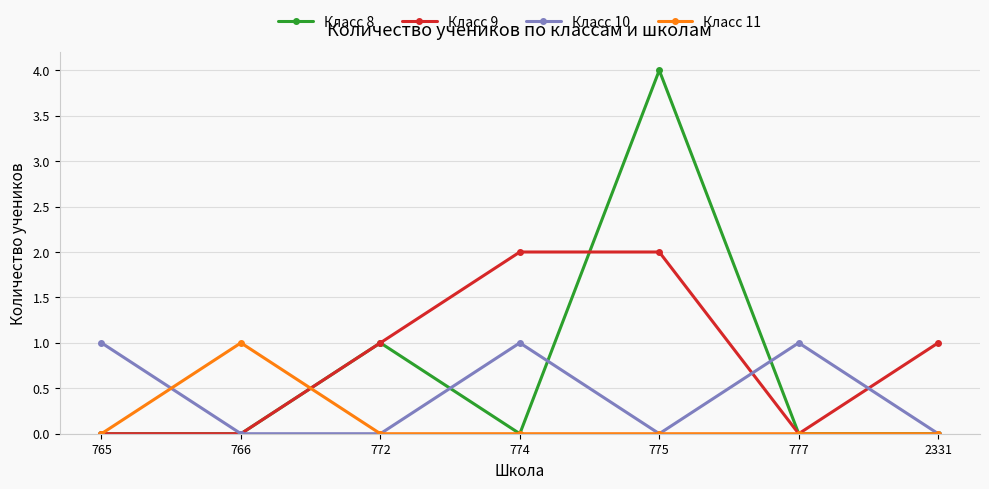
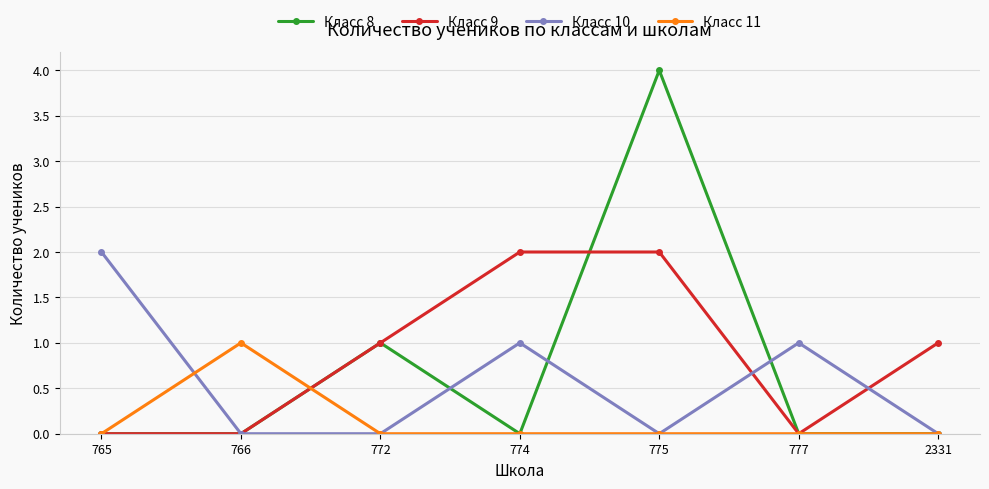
  {
    "Класс 8": {
      "775": 4
    },
    "Класс 9": {
      "774": 2,
      "775": 2,
      "2331": 1
    },
    "Класс 10": {
-     "765": 1,
+     "765": 2,
      "774": 1,
      "777": 1
    },
    "Класс 11": {
      "766": 1
    }
  }
